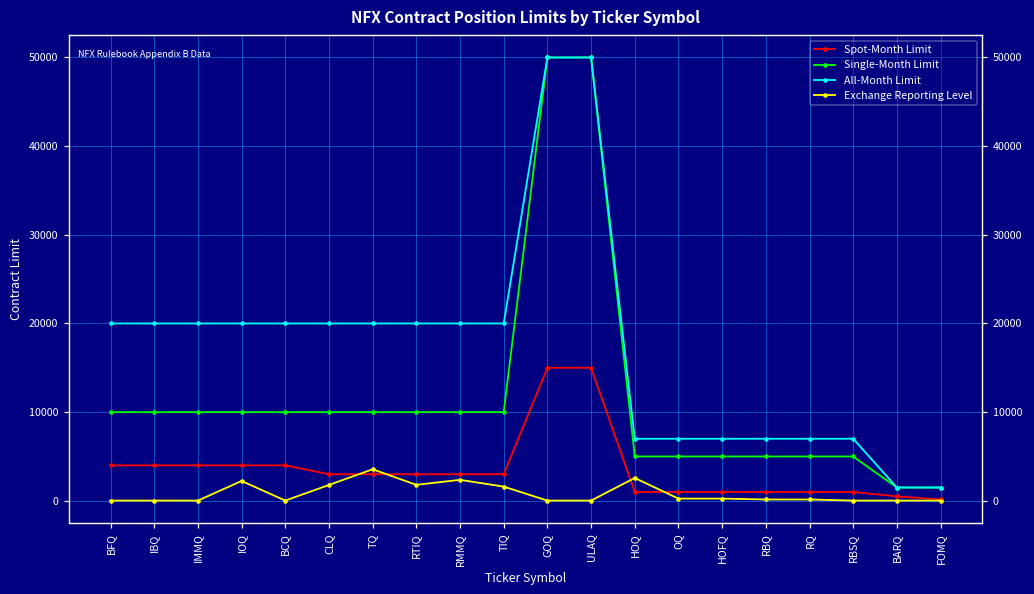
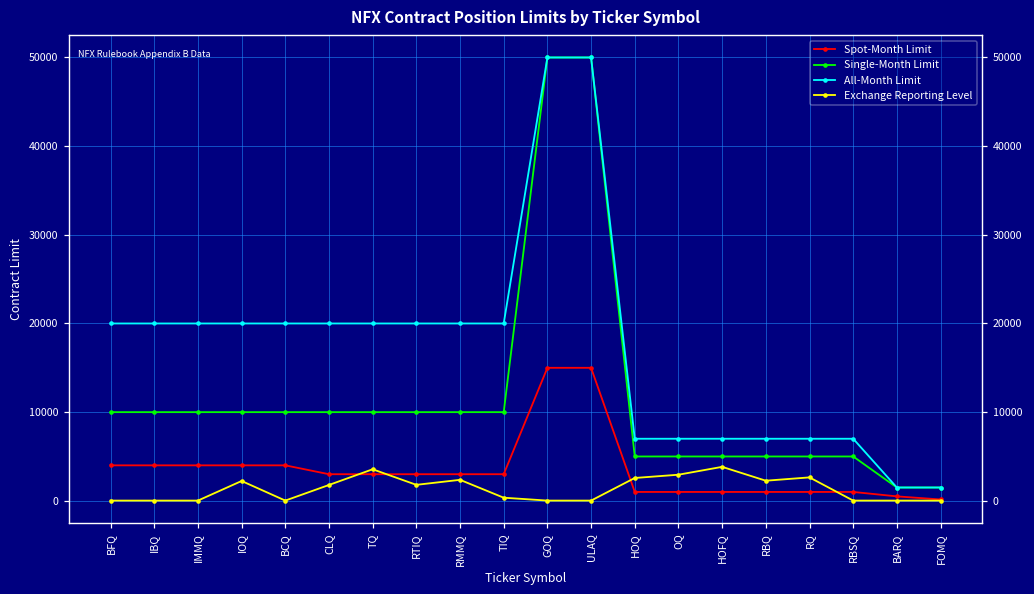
  {
    "Spot-Month Limit": {
      "BFQ": 4000,
      "IBQ": 4000,
      "IMMQ": 4000,
      "IOQ": 4000,
      "BCQ": 4000,
      "CLQ": 3000,
      "TQ": 3000,
      "RTIQ": 3000,
      "RMMQ": 3000,
      "TIQ": 3000,
      "GOQ": 15000,
      "ULAQ": 15000,
      "HOQ": 1000,
      "OQ": 1000,
      "HOFQ": 1000,
      "RBQ": 1000,
      "RQ": 1000,
      "RBSQ": 1000,
      "BARQ": 1000
    },
    "Single-Month Limit": {
      "BFQ": 10000,
      "IBQ": 10000,
      "IMMQ": 10000,
      "IOQ": 10000,
      "BCQ": 10000,
      "CLQ": 10000,
      "TQ": 10000,
      "RTIQ": 10000,
      "RMMQ": 10000,
      "TIQ": 10000,
      "HOQ": 5000,
      "OQ": 5000,
      "HOFQ": 5000,
      "RBQ": 5000,
      "RQ": 5000,
      "RBSQ": 5000
    },
    "All-Month Limit": {
      "BFQ": 20000,
      "IBQ": 20000,
      "IMMQ": 20000,
      "IOQ": 20000,
      "BCQ": 20000,
      "CLQ": 20000,
      "TQ": 20000,
      "RTIQ": 20000,
      "RMMQ": 20000,
      "TIQ": 20000,
      "HOQ": 7000,
      "OQ": 7000,
      "HOFQ": 7000,
      "RBQ": 7000,
      "RQ": 7000,
      "RBSQ": 7000
    },
    "Exchange Reporting Level": {
      "BFQ": 0,
      "IBQ": 0,
      "IMMQ": 0,
      "IOQ": 2000,
      "BCQ": 0,
      "CLQ": 2000,
      "TQ": 4000,
      "RTIQ": 2000,
      "RMMQ": 2000,
-     "TIQ": 2000,
+     "TIQ": 0,
      "GOQ": 0,
      "ULAQ": 0,
      "HOQ": 3000,
-     "OQ": 0,
-     "HOFQ": 0,
-     "RBQ": 0,
-     "RQ": 0,
+     "OQ": 3000,
+     "HOFQ": 4000,
+     "RBQ": 2000,
+     "RQ": 3000,
      "RBSQ": 0,
      "BARQ": 0
    }
  }
